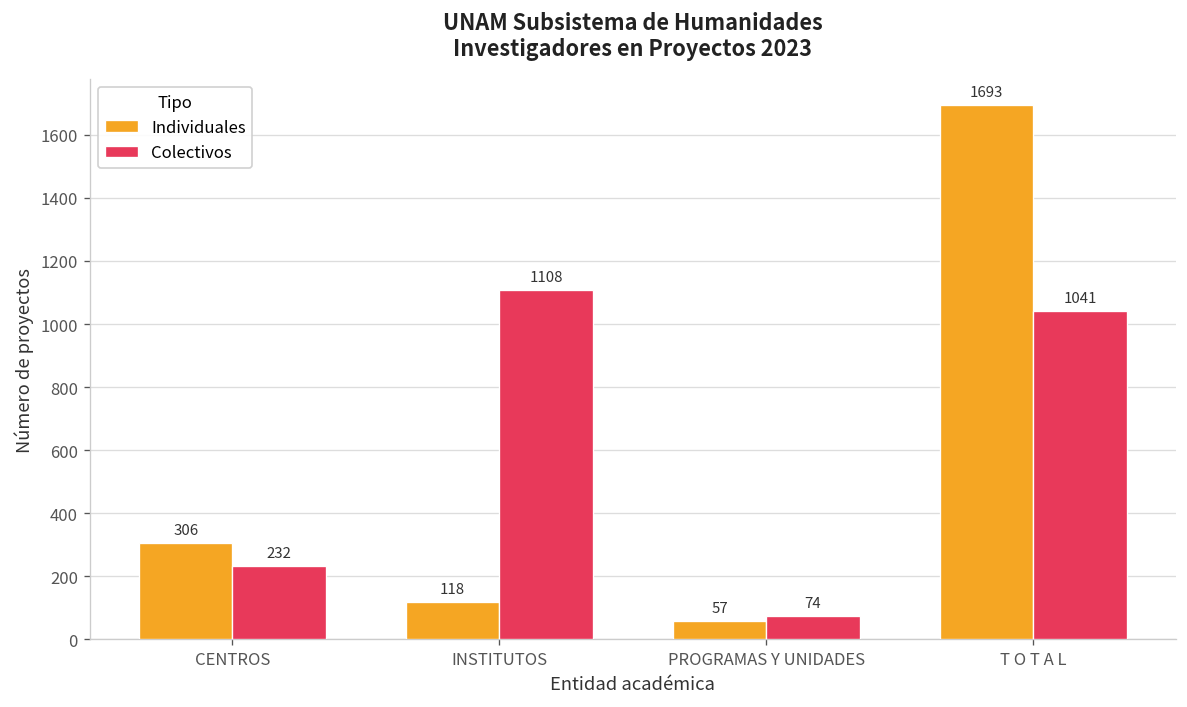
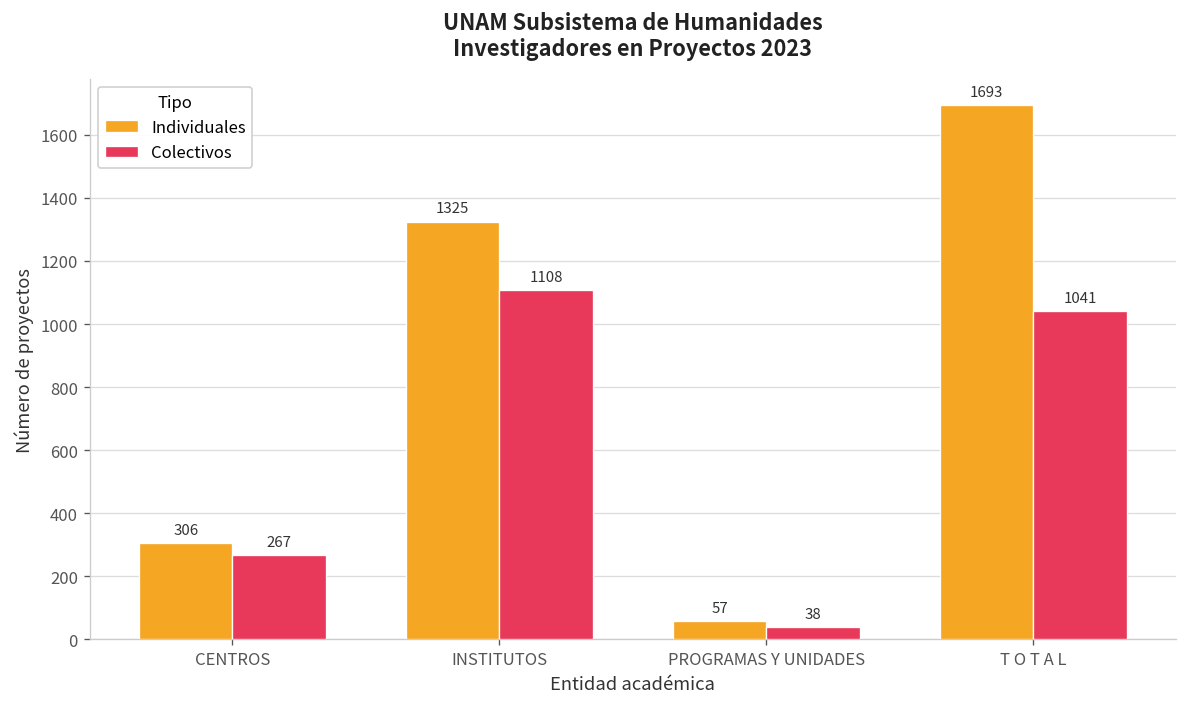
  {
    "Individuales": {
      "CENTROS": 306,
-     "INSTITUTOS": 118,
+     "INSTITUTOS": 1325,
      "PROGRAMAS Y UNIDADES": 57,
      "T O T A L": 1693
    },
    "Colectivos": {
-     "CENTROS": 232,
+     "CENTROS": 267,
      "INSTITUTOS": 1108,
-     "PROGRAMAS Y UNIDADES": 74,
+     "PROGRAMAS Y UNIDADES": 38,
      "T O T A L": 1041
    }
  }
